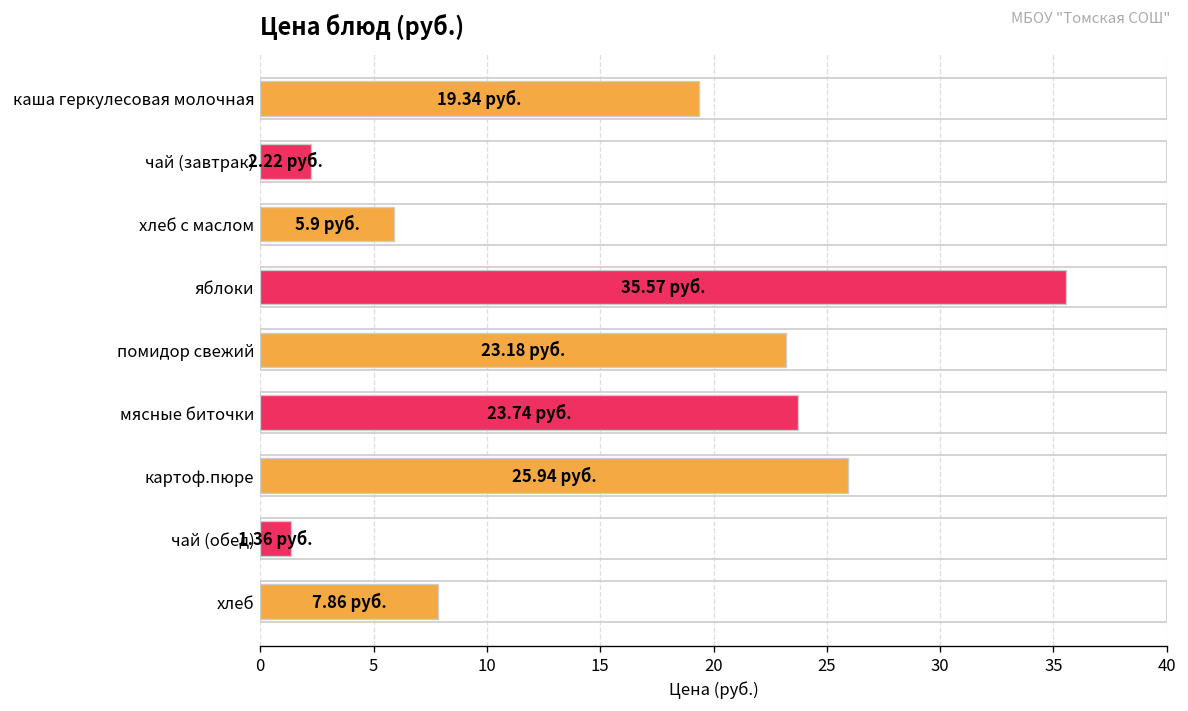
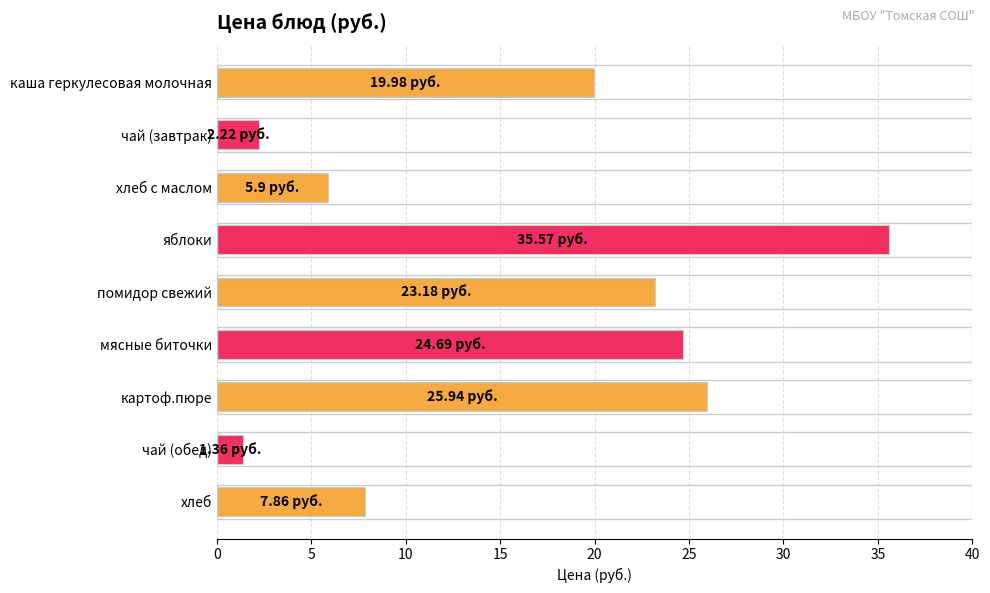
  {
-   "каша геркулесовая молочная": 19.34,
+   "каша геркулесовая молочная": 19.98,
    "чай (завтрак)": 2.22,
    "хлеб с маслом": 5.9,
    "яблоки": 35.57,
    "помидор свежий": 23.18,
-   "мясные биточки": 23.74,
+   "мясные биточки": 24.69,
    "картоф.пюре": 25.94,
    "чай (обед)": 1.36,
    "хлеб": 7.86
  }
